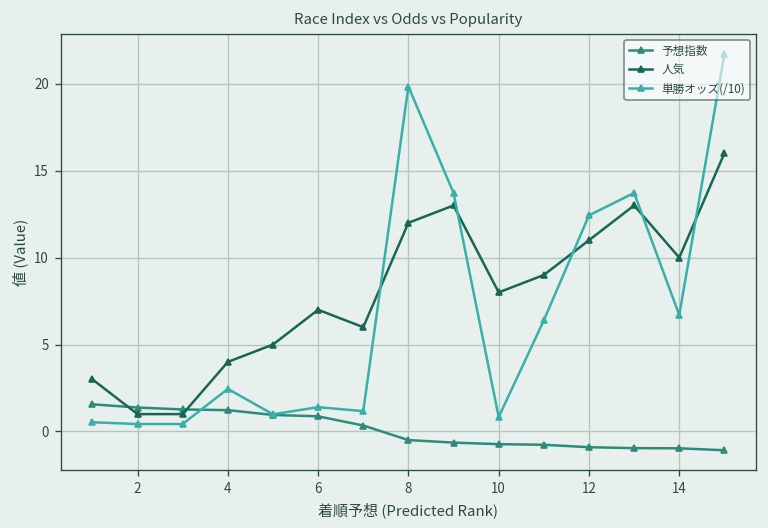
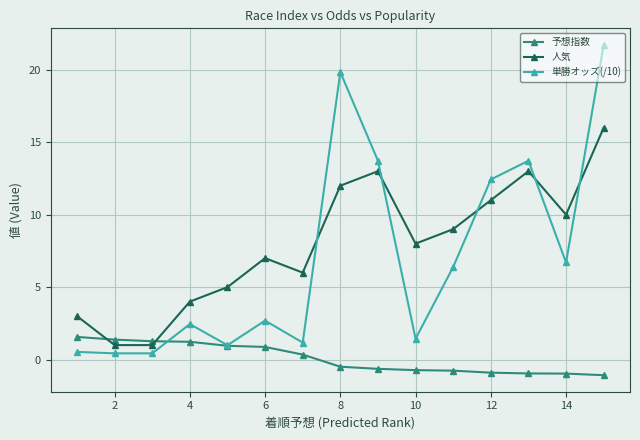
  {
    "単勝オッズ(/10)": {
      "2": 0.4,
      "4": 2.5,
-     "6": 1.4,
+     "6": 2.7,
      "8": 19.8,
-     "10": 0.8,
+     "10": 1.4,
      "12": 12.4,
      "14": 6.7
    }
  }
